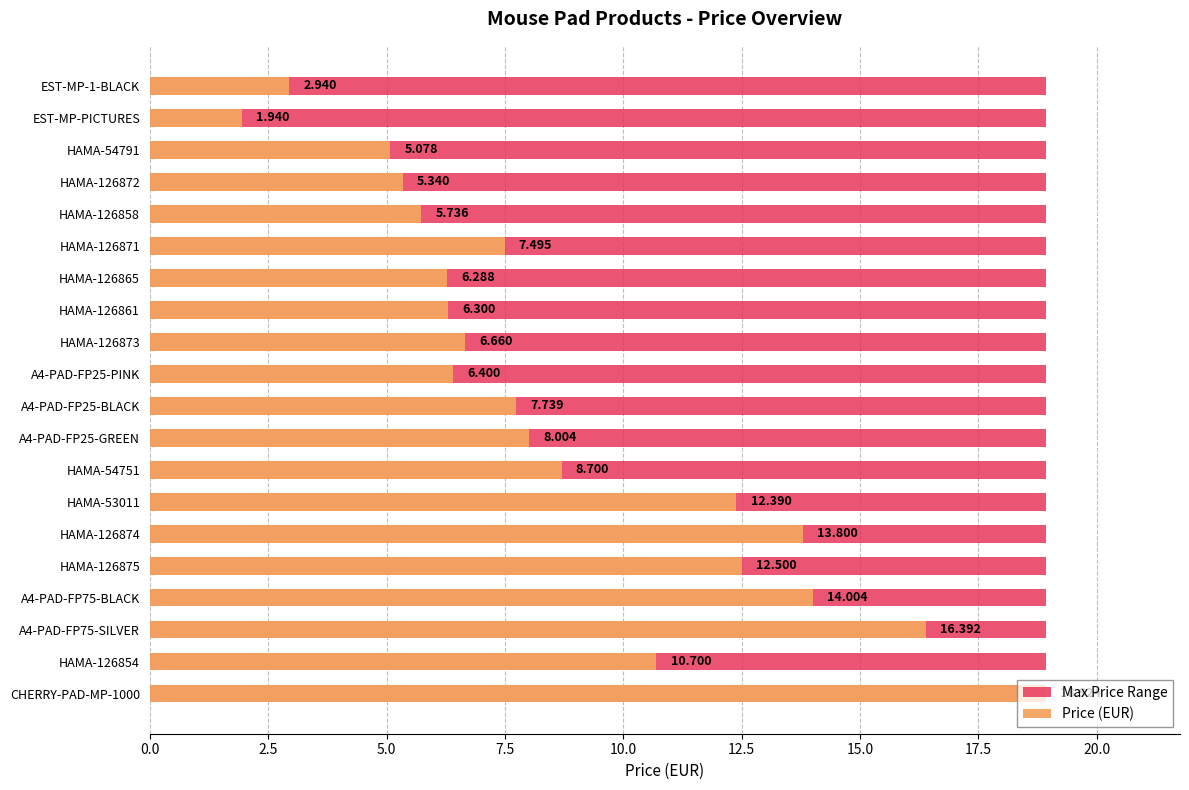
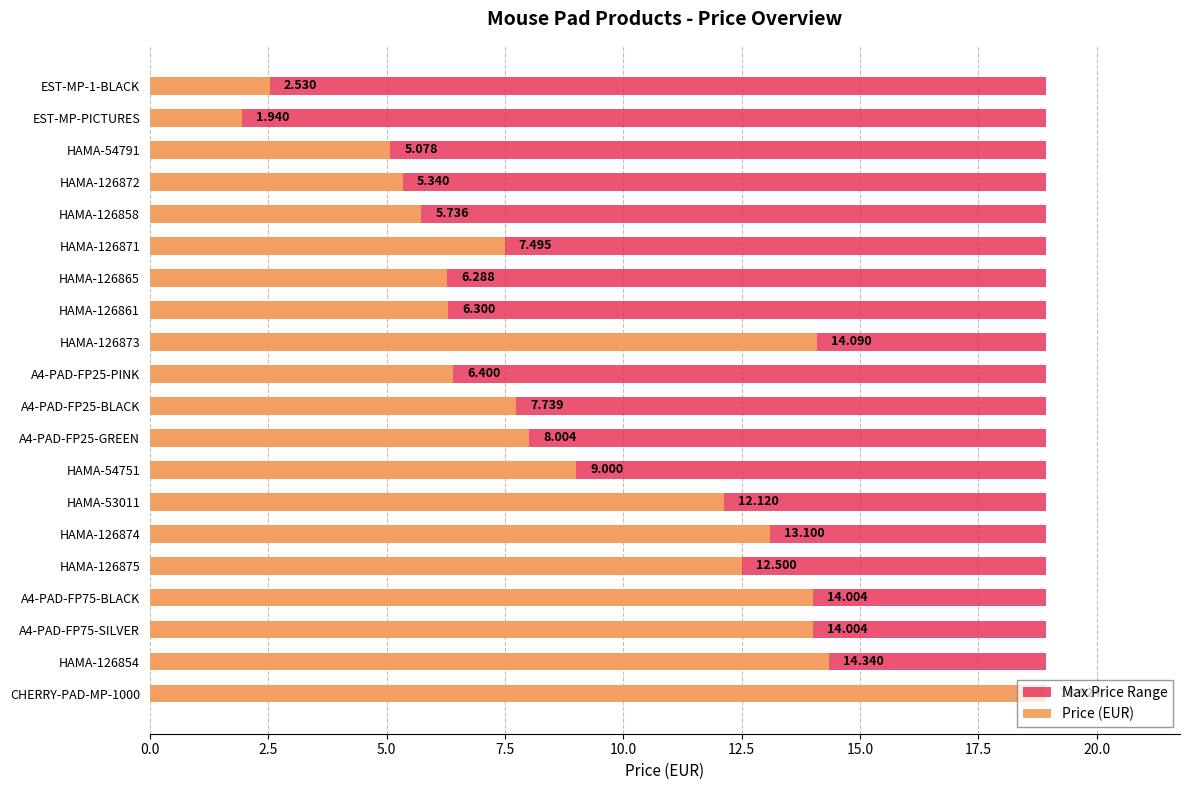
  {
    "Price (EUR)": {
-     "EST-MP-1-BLACK": 2.940,
-     "HAMA-126873": 6.660,
-     "HAMA-54751": 8.700,
-     "HAMA-53011": 12.390,
-     "HAMA-126874": 13.800,
-     "A4-PAD-FP75-SILVER": 16.392,
-     "HAMA-126854": 10.700
+     "EST-MP-1-BLACK": 2.530,
+     "HAMA-126873": 14.090,
+     "HAMA-54751": 9.000,
+     "HAMA-53011": 12.120,
+     "HAMA-126874": 13.100,
+     "A4-PAD-FP75-SILVER": 14.004,
+     "HAMA-126854": 14.340
    }
  }
